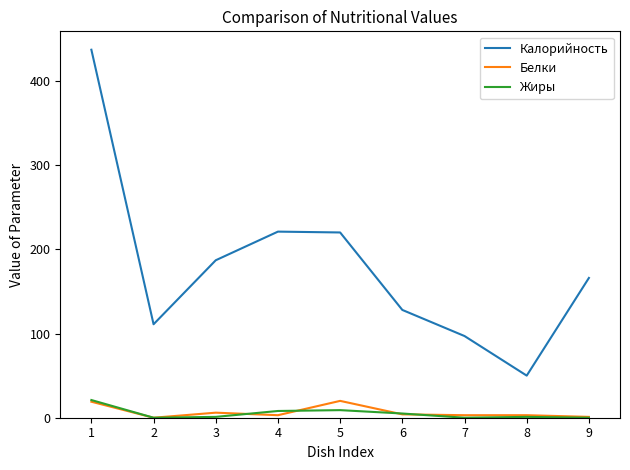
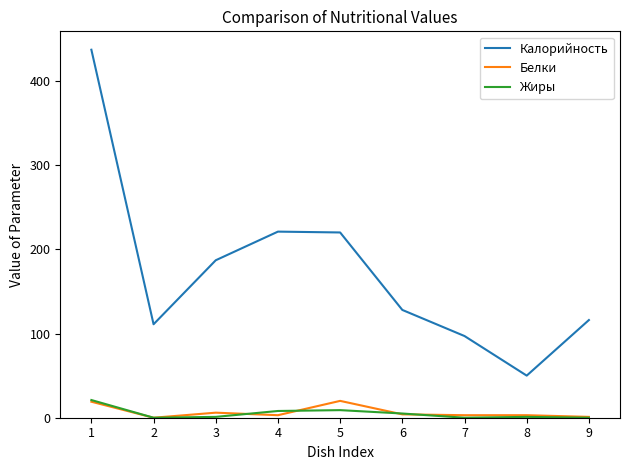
  {
    "Калорийность": {
      "1": 440,
      "2": 110,
      "3": 190,
      "4": 220,
      "5": 220,
      "6": 130,
      "7": 100,
      "8": 50,
-     "9": 170
+     "9": 120
    },
    "Белки": {
      "3": 10,
      "4": 0,
      "5": 20
    },
    "Жиры": {
      "3": 0,
      "4": 10,
      "5": 10
    }
  }
